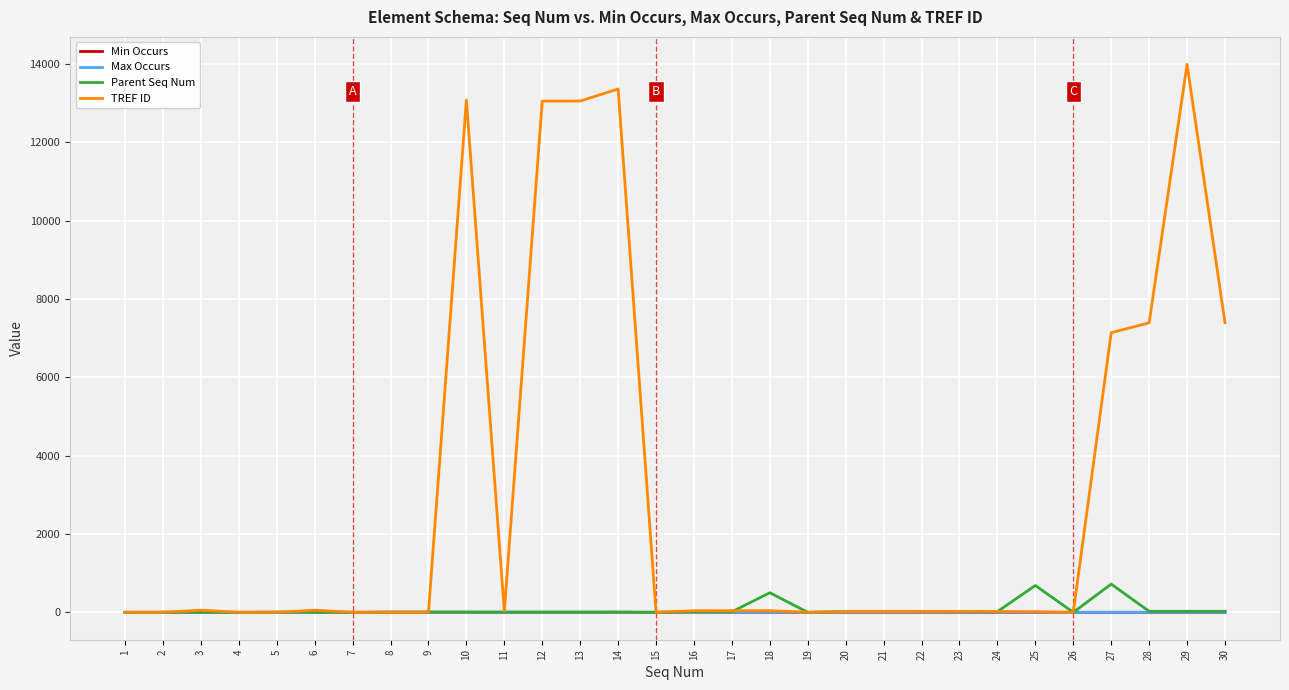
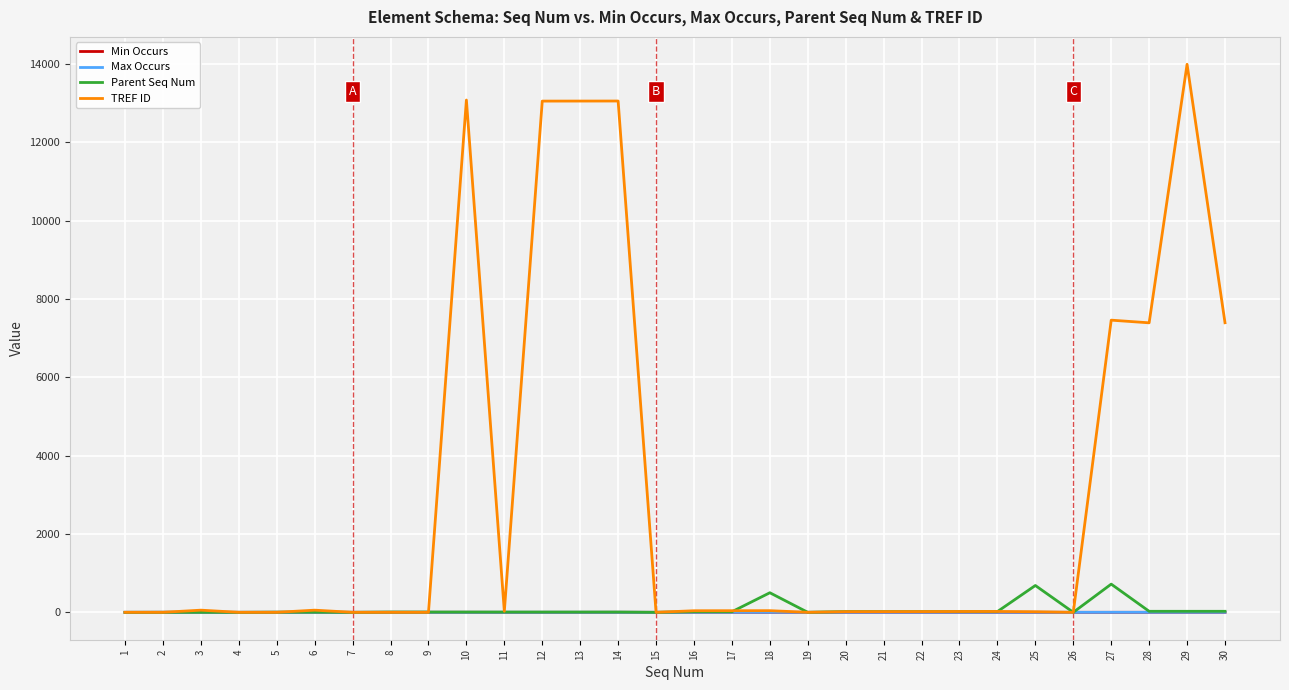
  {
    "Max Occurs": {
      "27": 0
    },
    "Parent Seq Num": {
      "18": 500,
      "25": 700,
      "27": 700
    },
    "TREF ID": {
      "10": 13100,
      "12": 13100,
      "13": 13100,
-     "14": 13400,
-     "27": 7100,
+     "14": 13100,
+     "27": 7500,
      "28": 7400,
      "29": 14000,
      "30": 7400
    }
  }
